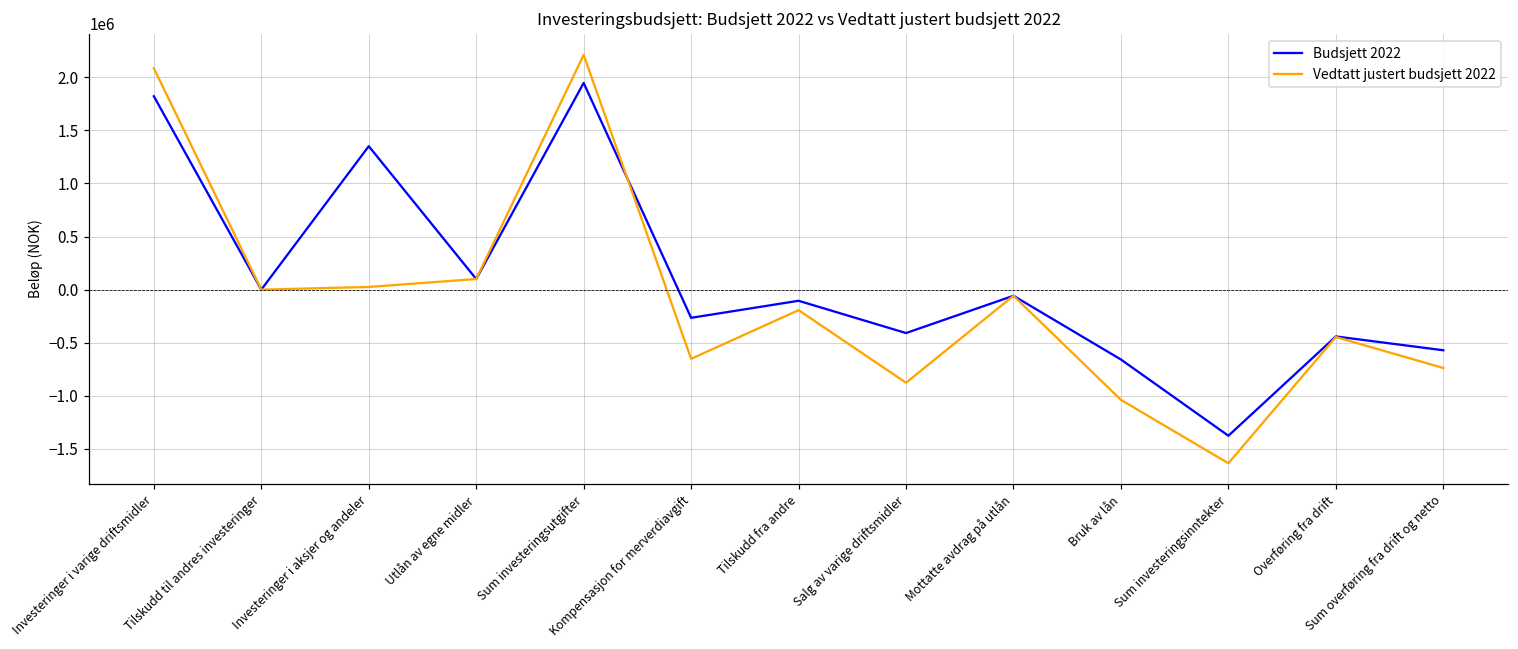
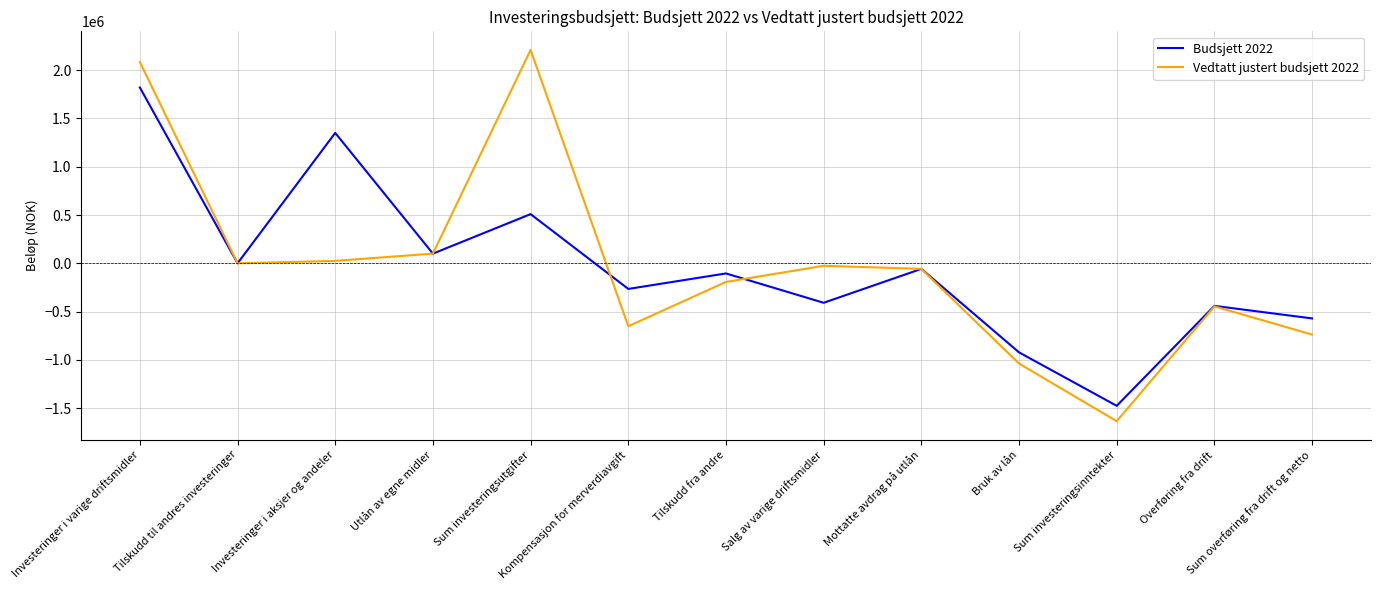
  {
    "Budsjett 2022": {
      "Investeringer i varige driftsmidler": 1800000,
      "Investeringer i aksjer og andeler": 1400000,
-     "Sum investeringsutgifter": 1900000,
+     "Sum investeringsutgifter": 500000,
      "Kompensasjon for merverdiavgift": -300000,
      "Tilskudd fra andre": -100000,
      "Salg av varige driftsmidler": -400000,
-     "Bruk av lån": -700000,
-     "Sum investeringsinntekter": -1400000,
+     "Bruk av lån": -900000,
+     "Sum investeringsinntekter": -1500000,
      "Sum overføring fra drift og netto": -600000
    },
    "Vedtatt justert budsjett 2022": {
      "Investeringer i varige driftsmidler": 2100000,
      "Investeringer i aksjer og andeler": 0,
      "Sum investeringsutgifter": 2200000,
      "Kompensasjon for merverdiavgift": -700000,
      "Tilskudd fra andre": -200000,
-     "Salg av varige driftsmidler": -900000,
+     "Salg av varige driftsmidler": 0,
      "Bruk av lån": -1000000,
      "Sum investeringsinntekter": -1600000,
      "Sum overføring fra drift og netto": -700000
    }
  }
